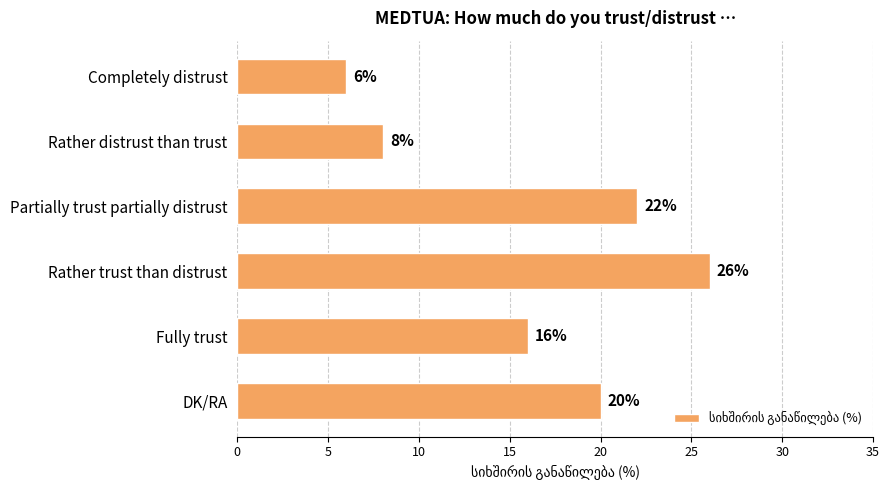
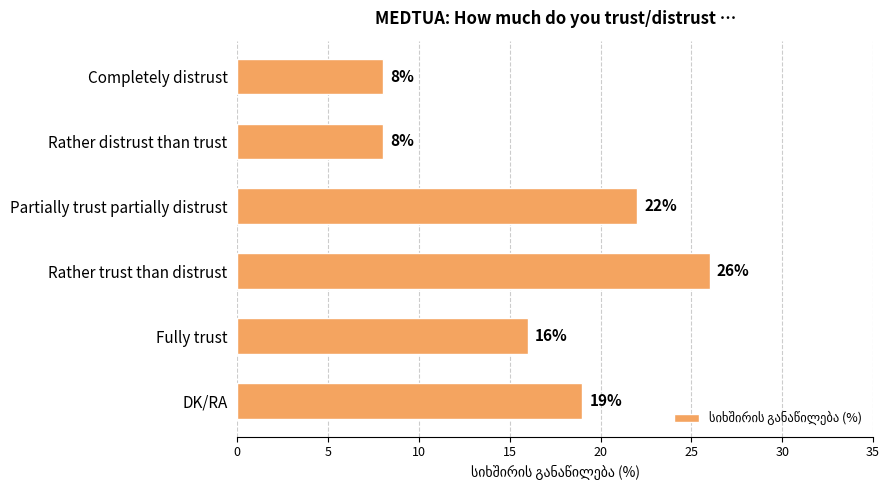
  {
-   "Completely distrust": "6%",
+   "Completely distrust": "8%",
    "Rather distrust than trust": "8%",
    "Partially trust partially distrust": "22%",
    "Rather trust than distrust": "26%",
    "Fully trust": "16%",
-   "DK/RA": "20%"
+   "DK/RA": "19%"
  }
